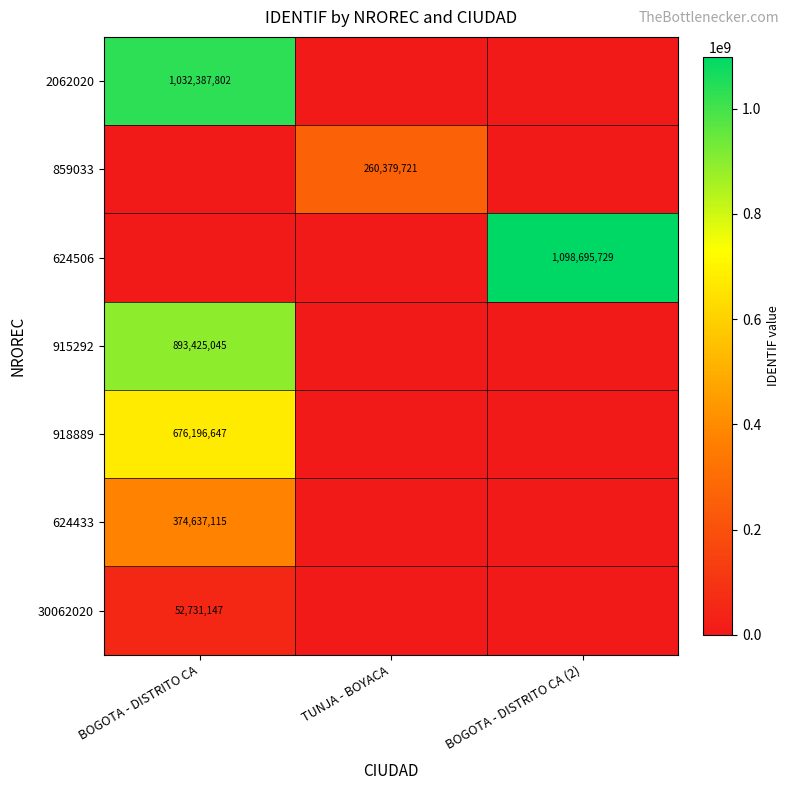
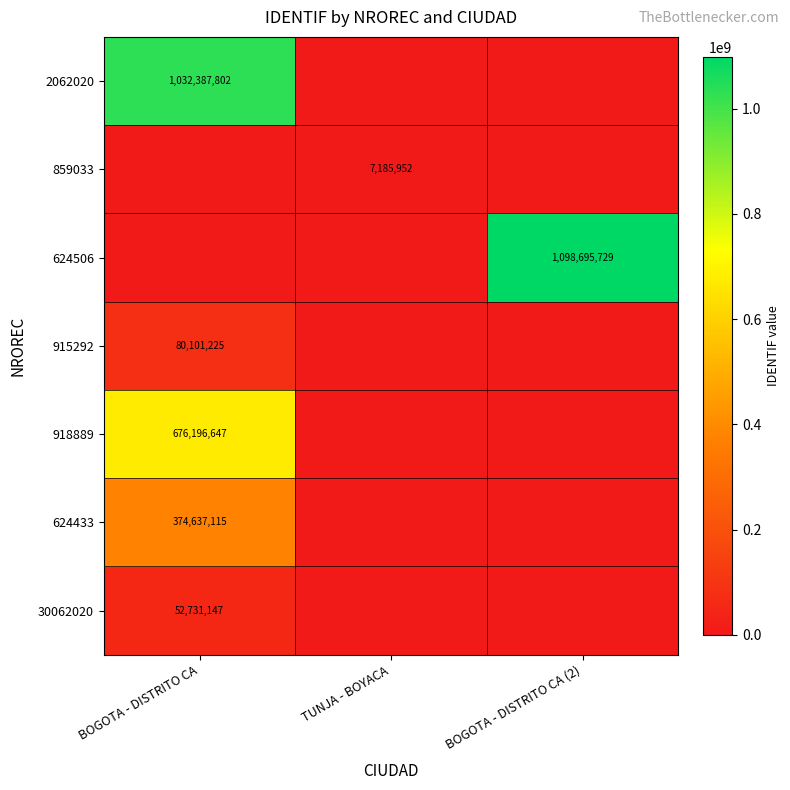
  {
    "2062020": {
      "BOGOTA - DISTRITO CA": "1,032,387,802"
    },
    "859033": {
-     "TUNJA - BOYACA": "260,379,721"
+     "TUNJA - BOYACA": "7,185,952"
    },
    "624506": {
      "BOGOTA - DISTRITO CA (2)": "1,098,695,729"
    },
    "915292": {
-     "BOGOTA - DISTRITO CA": "893,425,045"
+     "BOGOTA - DISTRITO CA": "80,101,225"
    },
    "918889": {
      "BOGOTA - DISTRITO CA": "676,196,647"
    },
    "624433": {
      "BOGOTA - DISTRITO CA": "374,637,115"
    },
    "30062020": {
      "BOGOTA - DISTRITO CA": "52,731,147"
    }
  }
